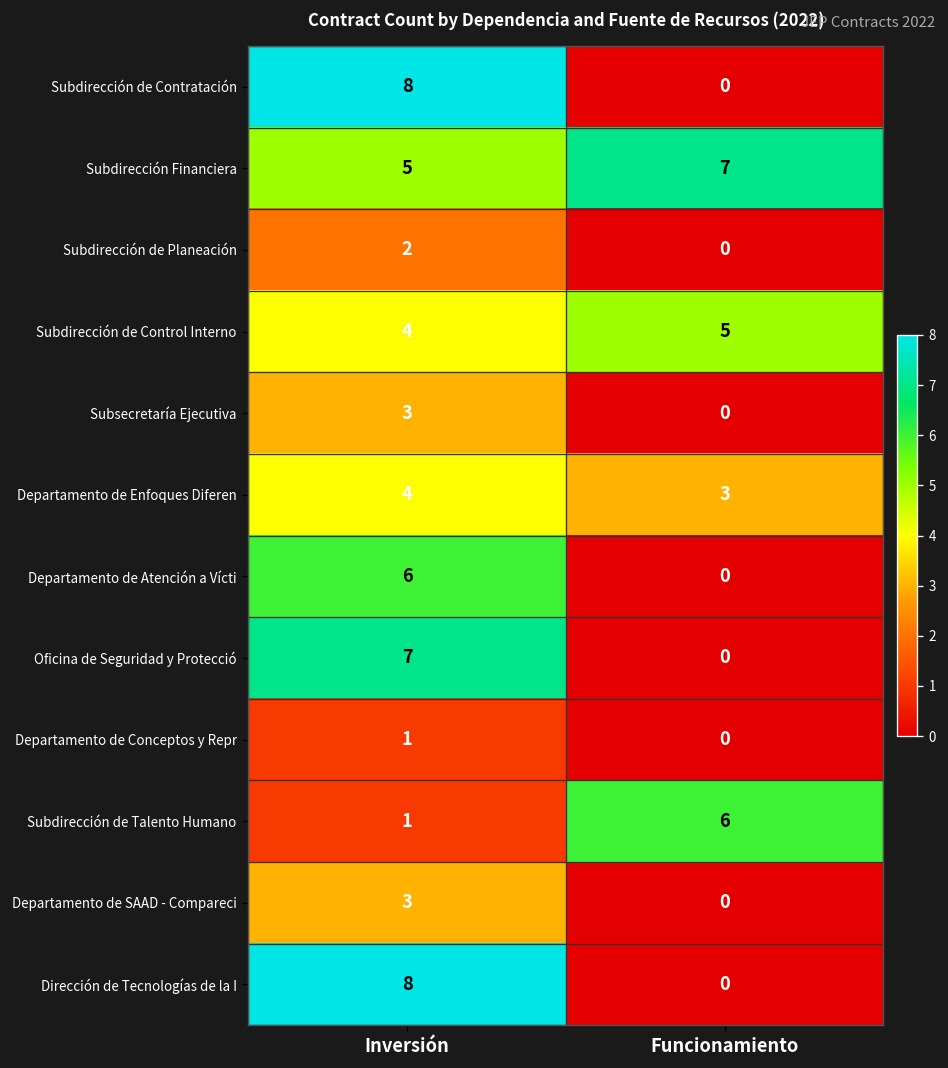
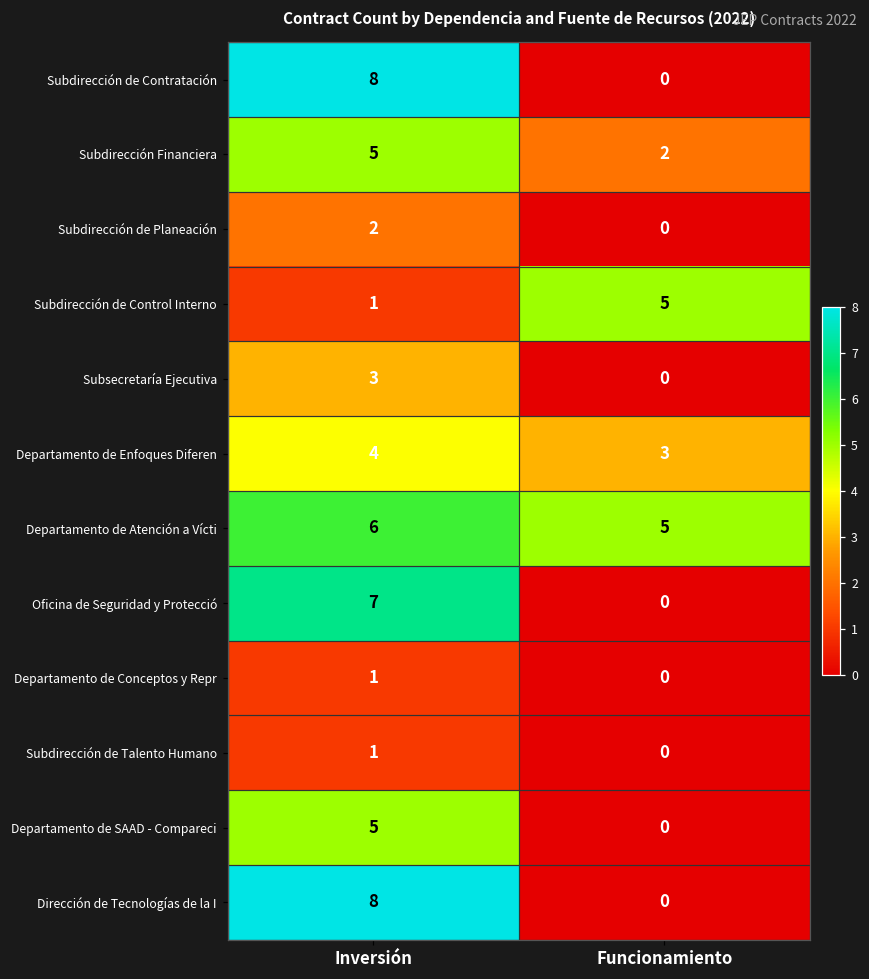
  {
    "Subdirección de Contratación": {
      "Inversión": 8,
      "Funcionamiento": 0
    },
    "Subdirección Financiera": {
      "Inversión": 5,
-     "Funcionamiento": 7
+     "Funcionamiento": 2
    },
    "Subdirección de Planeación": {
      "Inversión": 2,
      "Funcionamiento": 0
    },
    "Subdirección de Control Interno": {
-     "Inversión": 4,
+     "Inversión": 1,
      "Funcionamiento": 5
    },
    "Subsecretaría Ejecutiva": {
      "Inversión": 3,
      "Funcionamiento": 0
    },
    "Departamento de Enfoques Diferen": {
      "Inversión": 4,
      "Funcionamiento": 3
    },
    "Departamento de Atención a Vícti": {
      "Inversión": 6,
-     "Funcionamiento": 0
+     "Funcionamiento": 5
    },
    "Oficina de Seguridad y Protecció": {
      "Inversión": 7,
      "Funcionamiento": 0
    },
    "Departamento de Conceptos y Repr": {
      "Inversión": 1,
      "Funcionamiento": 0
    },
    "Subdirección de Talento Humano": {
      "Inversión": 1,
-     "Funcionamiento": 6
+     "Funcionamiento": 0
    },
    "Departamento de SAAD - Compareci": {
-     "Inversión": 3,
+     "Inversión": 5,
      "Funcionamiento": 0
    },
    "Dirección de Tecnologías de la I": {
      "Inversión": 8,
      "Funcionamiento": 0
    }
  }
